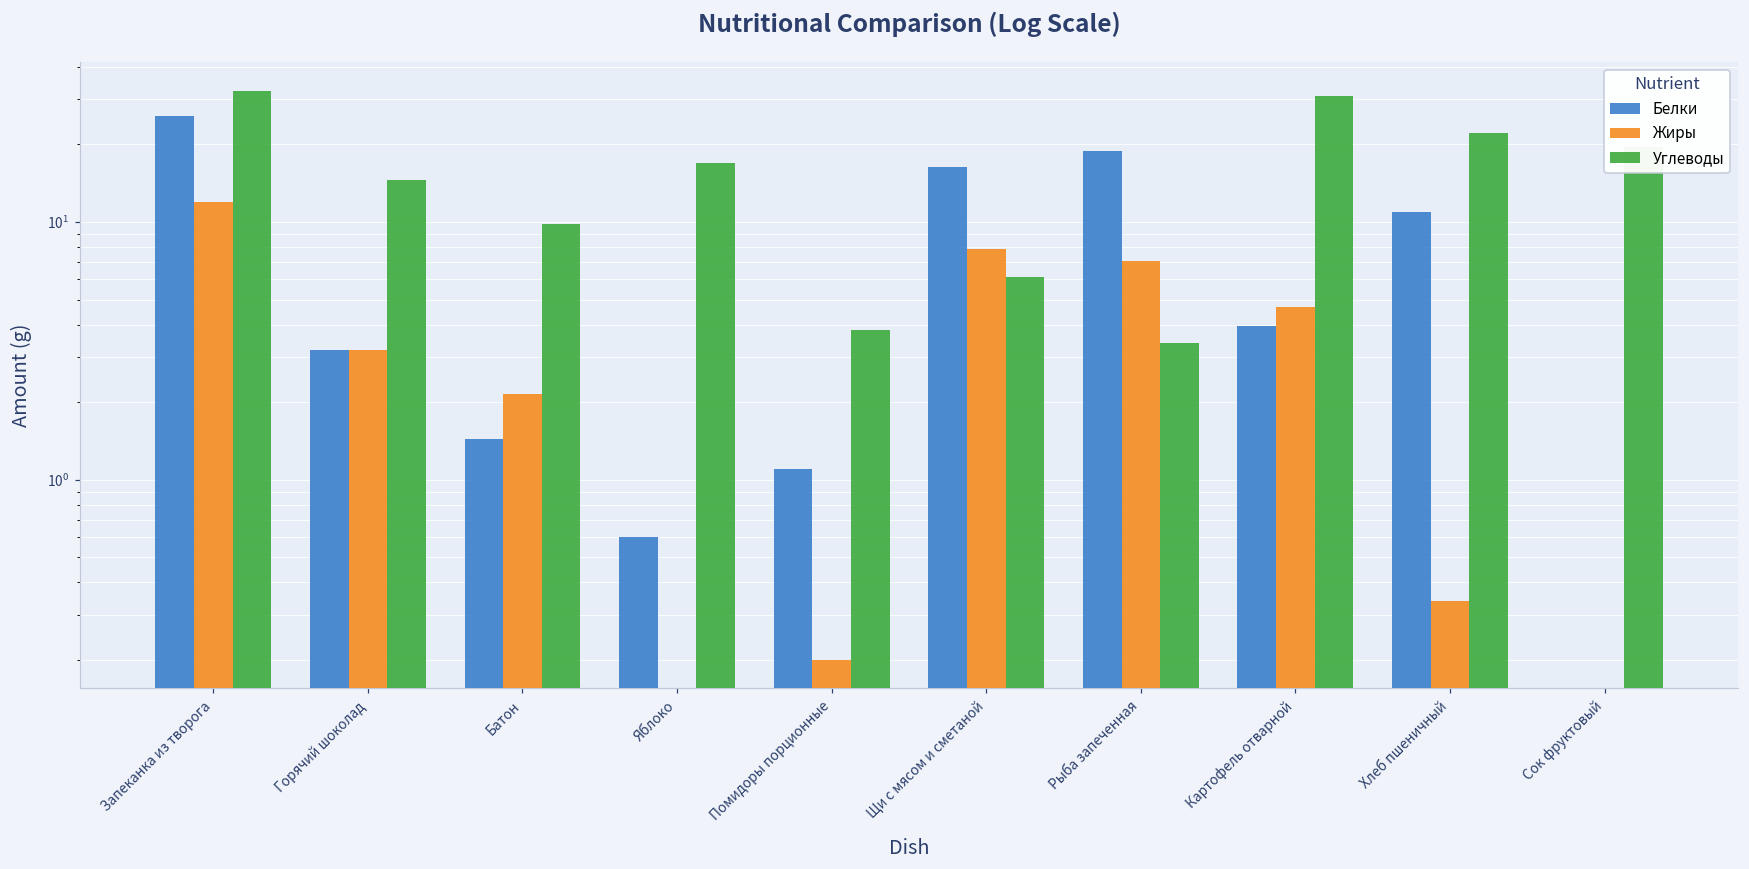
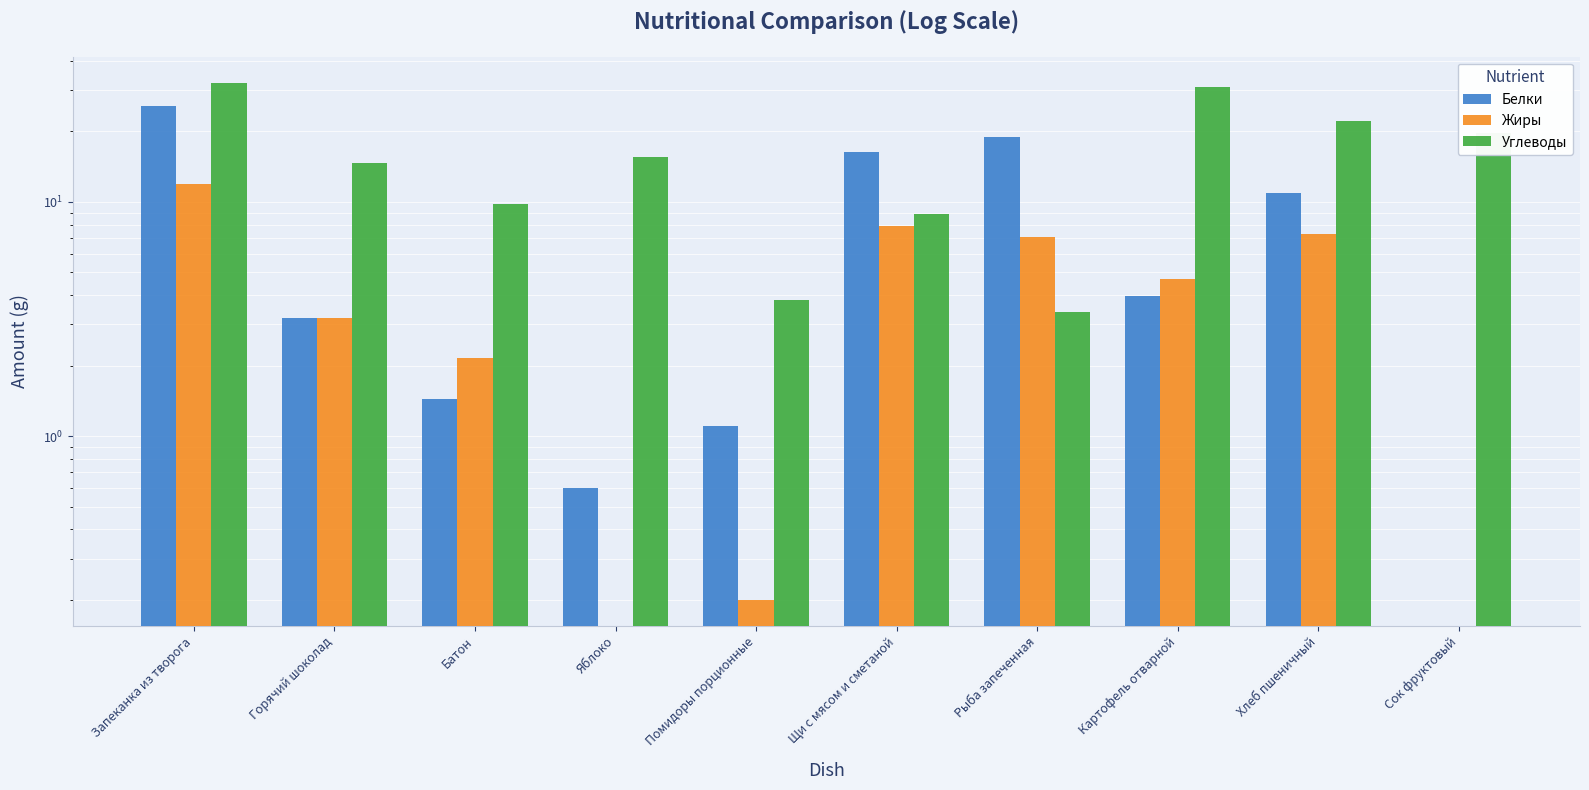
  {
    "Белки": {
      "Запеканка из творога": 26,
      "Горячий шоколад": 3.2,
      "Батон": 1.4,
      "Яблоко": 0.60,
      "Помидоры порционные": 1.1,
      "Щи с мясом и сметаной": 16,
      "Рыба запеченная": 19,
      "Картофель отварной": 4.0,
      "Хлеб пшеничный": 11
    },
    "Жиры": {
      "Запеканка из творога": 12,
      "Горячий шоколад": 3.2,
      "Батон": 2.2,
      "Помидоры порционные": 0.20,
      "Щи с мясом и сметаной": 7.9,
      "Рыба запеченная": 7.1,
      "Картофель отварной": 4.7,
-     "Хлеб пшеничный": 0.34
+     "Хлеб пшеничный": 7.3
    },
    "Углеводы": {
      "Запеканка из творога": 32,
      "Горячий шоколад": 15,
      "Батон": 9.8,
-     "Яблоко": 17,
+     "Яблоко": 15,
      "Помидоры порционные": 3.8,
-     "Щи с мясом и сметаной": 6.1,
+     "Щи с мясом и сметаной": 8.9,
      "Рыба запеченная": 3.4,
      "Картофель отварной": 31,
      "Хлеб пшеничный": 22
    }
  }
